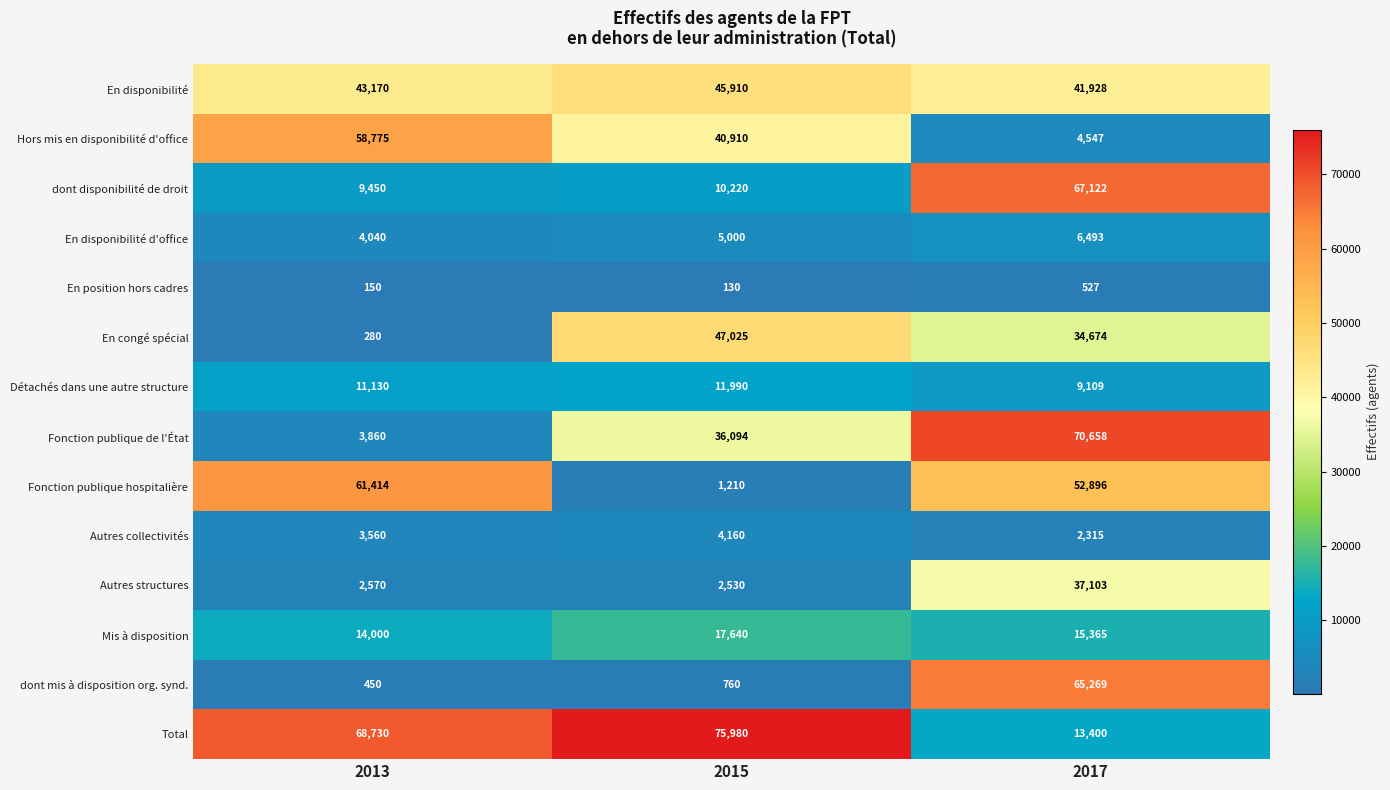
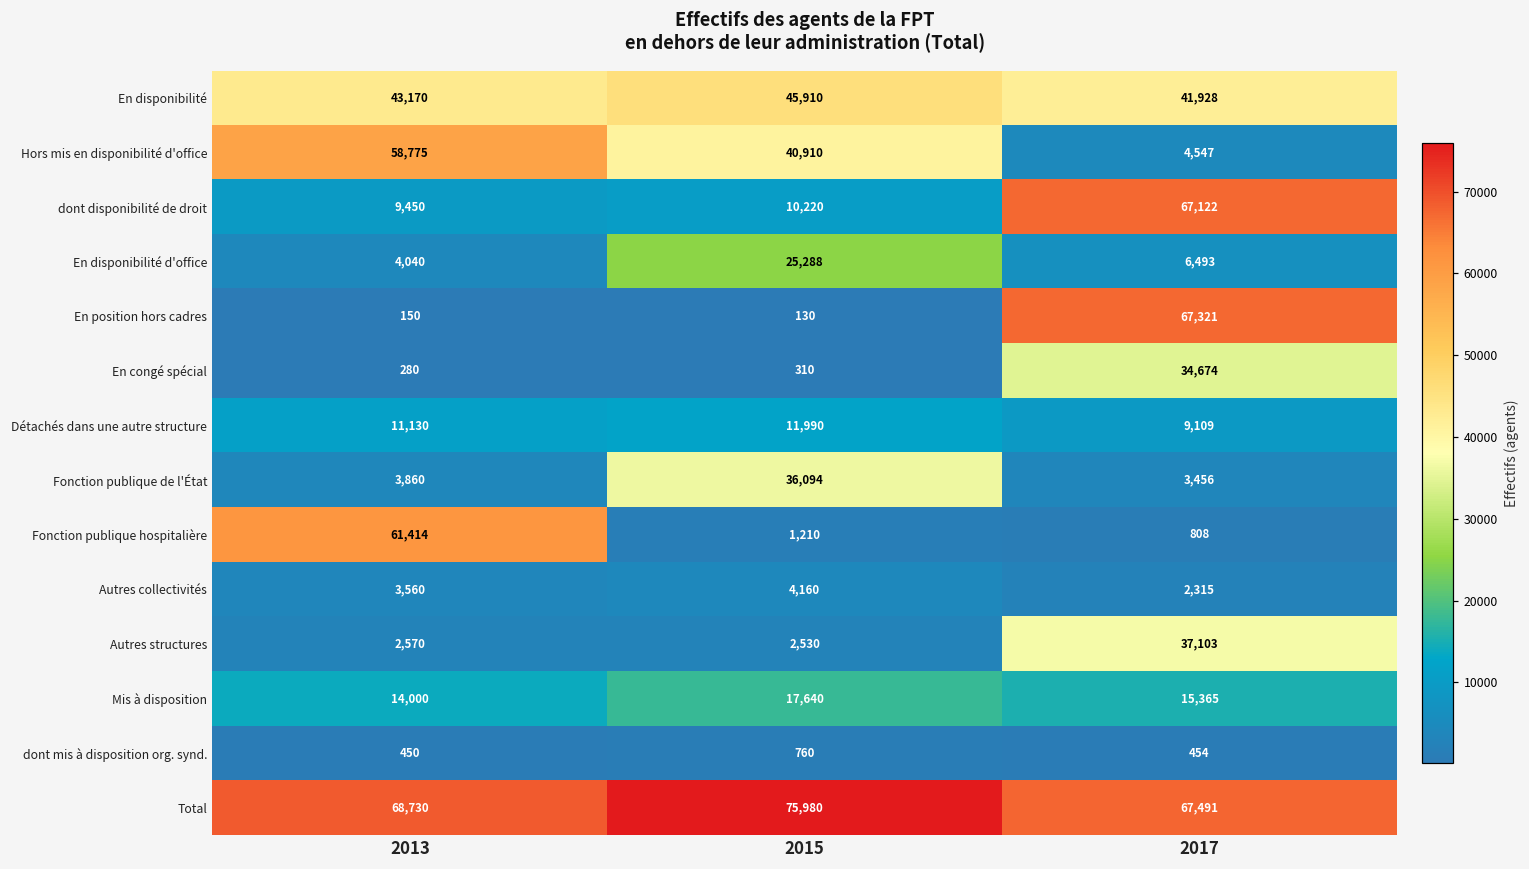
  {
    "En disponibilité": {
      "2013": "43,170",
      "2015": "45,910",
      "2017": "41,928"
    },
    "Hors mis en disponibilité d'office": {
      "2013": "58,775",
      "2015": "40,910",
      "2017": "4,547"
    },
    "dont disponibilité de droit": {
      "2013": "9,450",
      "2015": "10,220",
      "2017": "67,122"
    },
    "En disponibilité d'office": {
      "2013": "4,040",
-     "2015": "5,000",
+     "2015": "25,288",
      "2017": "6,493"
    },
    "En position hors cadres": {
      "2013": "150",
      "2015": "130",
-     "2017": "527"
+     "2017": "67,321"
    },
    "En congé spécial": {
      "2013": "280",
-     "2015": "47,025",
+     "2015": "310",
      "2017": "34,674"
    },
    "Détachés dans une autre structure": {
      "2013": "11,130",
      "2015": "11,990",
      "2017": "9,109"
    },
    "Fonction publique de l'État": {
      "2013": "3,860",
      "2015": "36,094",
-     "2017": "70,658"
+     "2017": "3,456"
    },
    "Fonction publique hospitalière": {
      "2013": "61,414",
      "2015": "1,210",
-     "2017": "52,896"
+     "2017": "808"
    },
    "Autres collectivités": {
      "2013": "3,560",
      "2015": "4,160",
      "2017": "2,315"
    },
    "Autres structures": {
      "2013": "2,570",
      "2015": "2,530",
      "2017": "37,103"
    },
    "Mis à disposition": {
      "2013": "14,000",
      "2015": "17,640",
      "2017": "15,365"
    },
    "dont mis à disposition org. synd.": {
      "2013": "450",
      "2015": "760",
-     "2017": "65,269"
+     "2017": "454"
    },
    "Total": {
      "2013": "68,730",
      "2015": "75,980",
-     "2017": "13,400"
+     "2017": "67,491"
    }
  }
